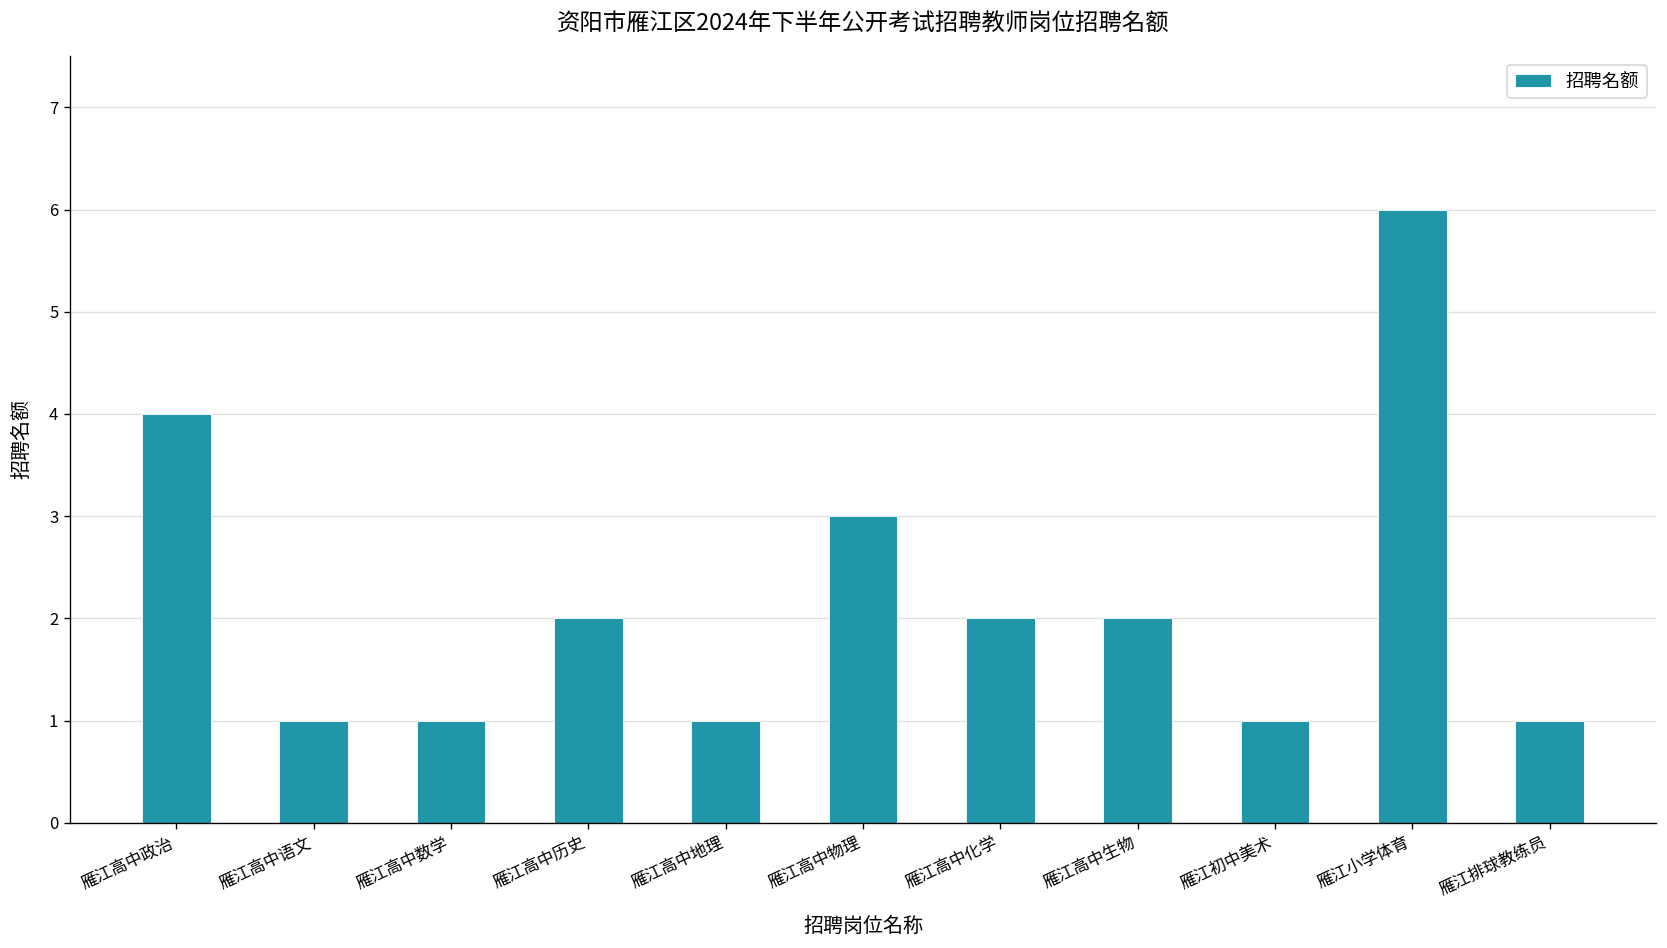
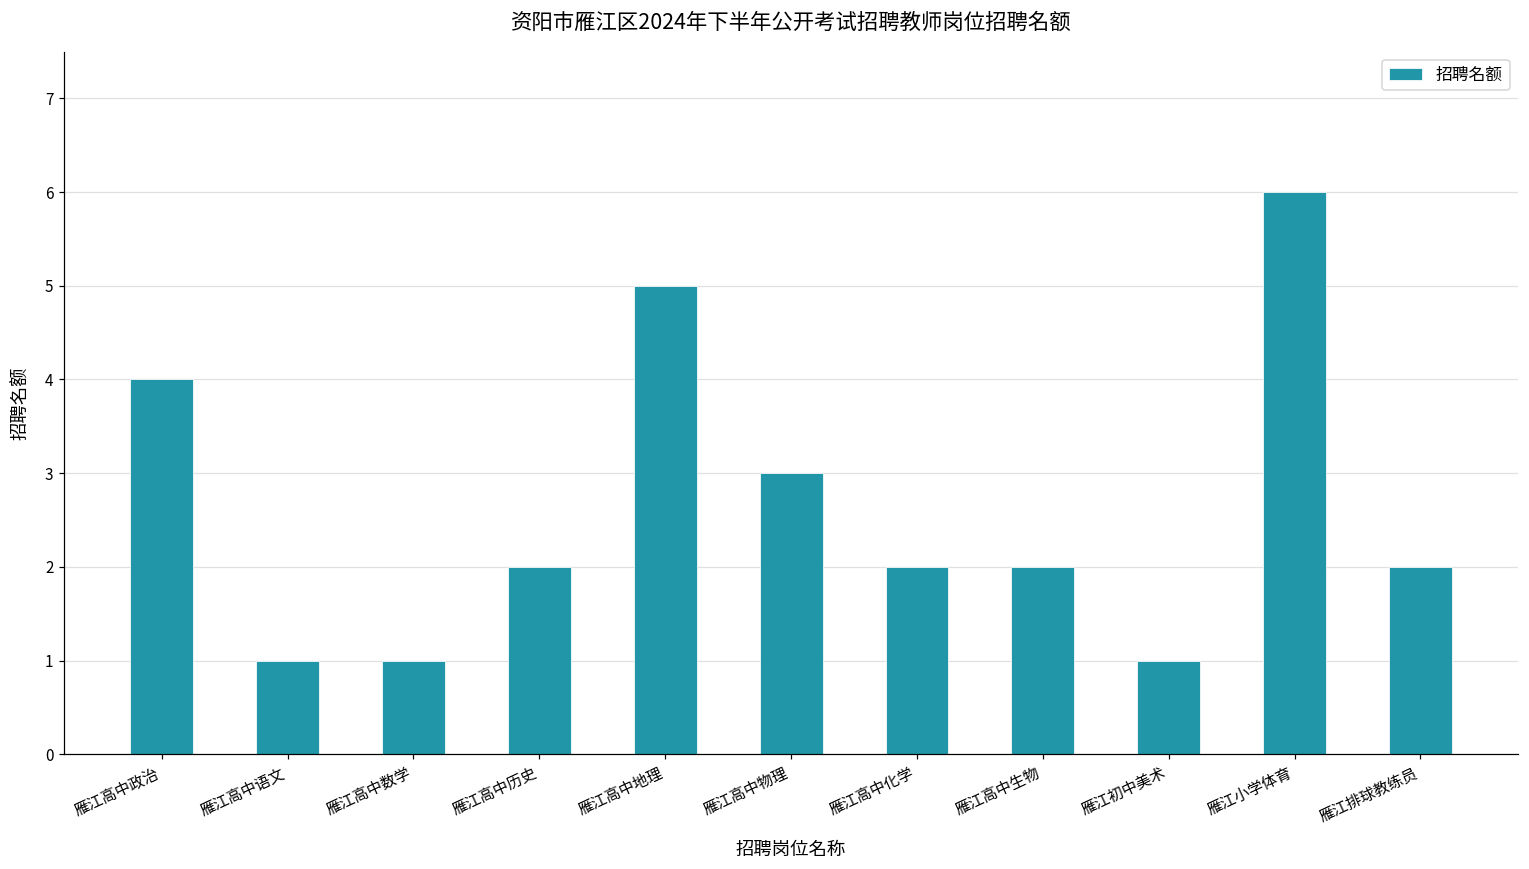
  {
    "雁江高中政治": 4,
    "雁江高中语文": 1,
    "雁江高中数学": 1,
    "雁江高中历史": 2,
-   "雁江高中地理": 1,
+   "雁江高中地理": 5,
    "雁江高中物理": 3,
    "雁江高中化学": 2,
    "雁江高中生物": 2,
    "雁江初中美术": 1,
    "雁江小学体育": 6,
-   "雁江排球教练员": 1
+   "雁江排球教练员": 2
  }
